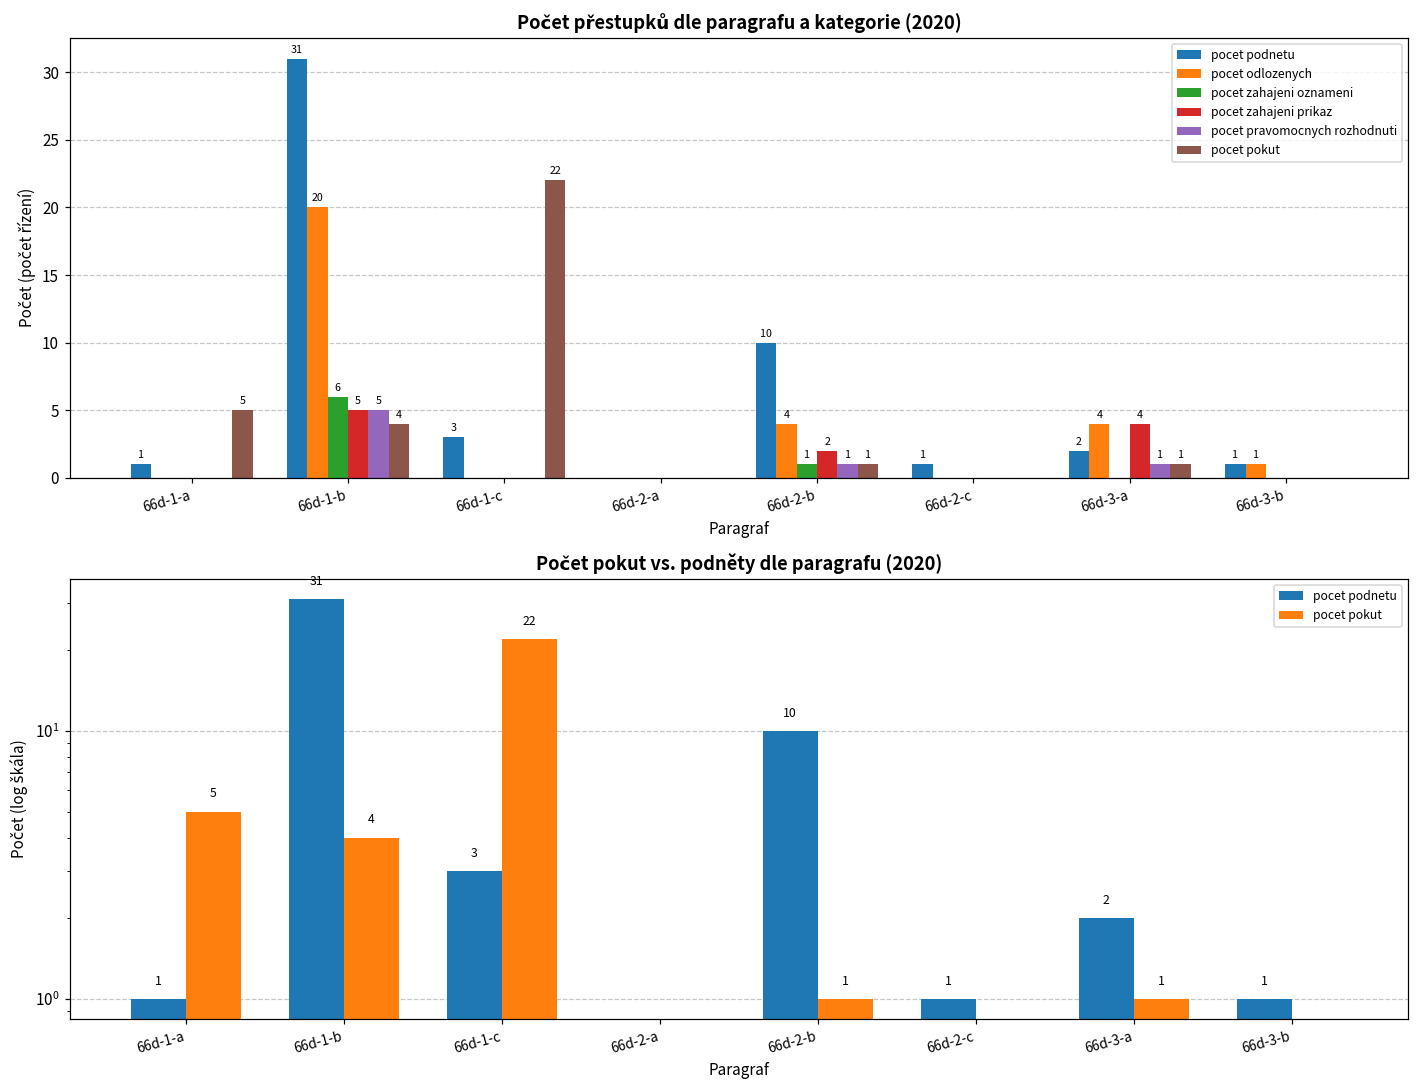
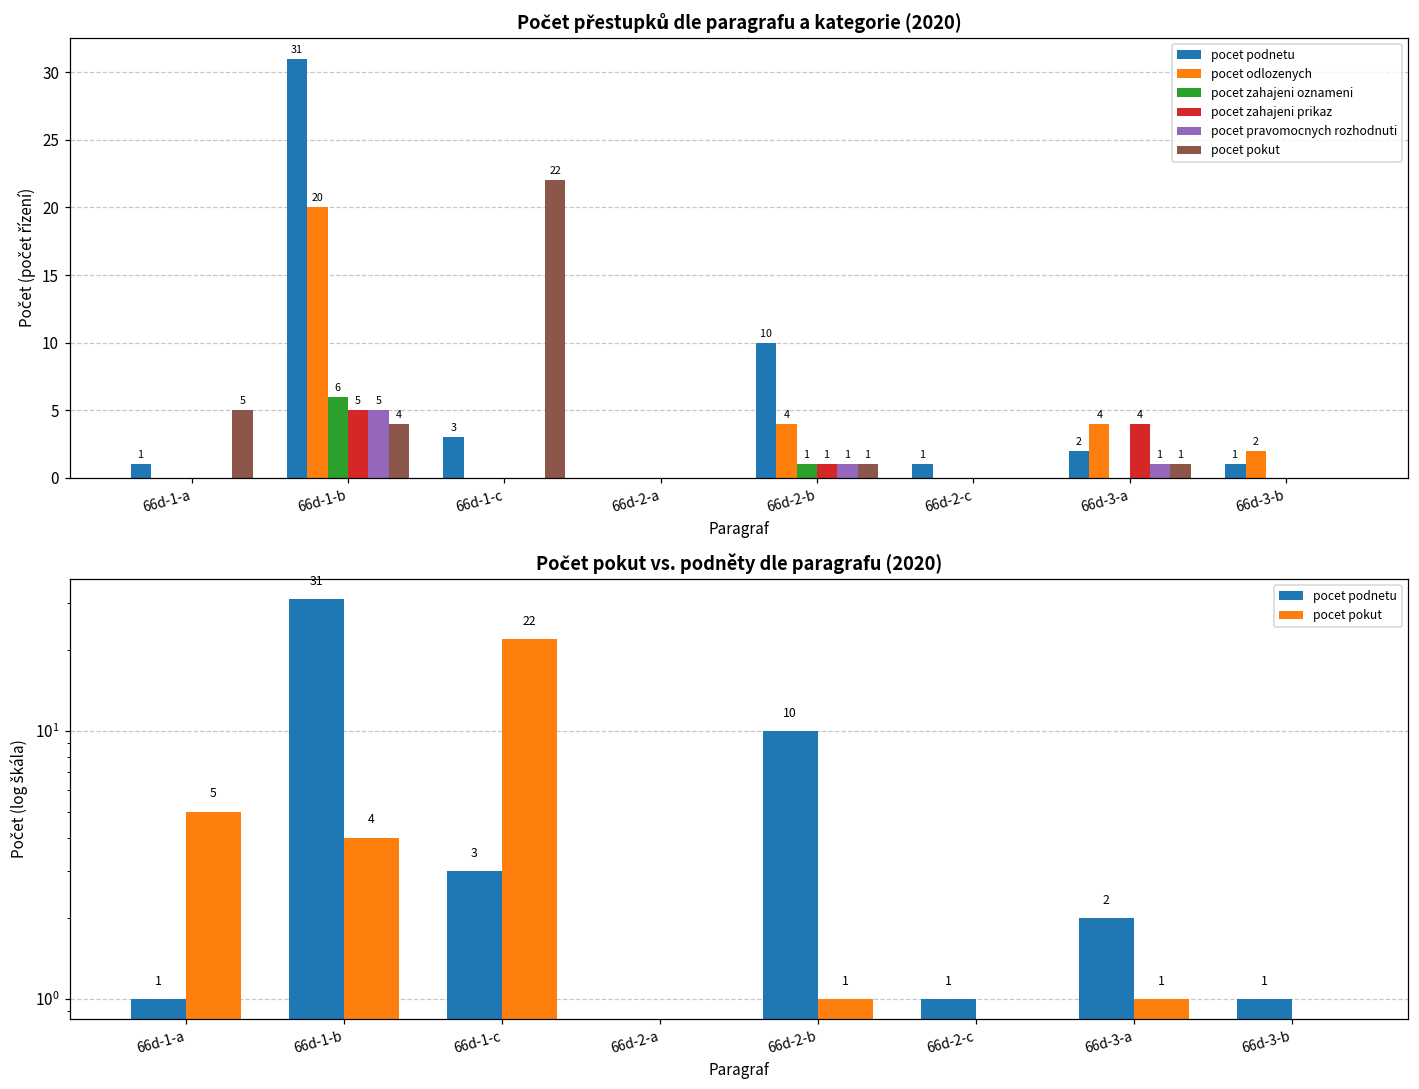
  {
    "Počet přestupků dle paragrafu a kategorie (2020)": {
      "pocet podnetu": {
        "66d-1-a": 1,
        "66d-1-b": 31,
        "66d-1-c": 3,
        "66d-2-b": 10,
        "66d-2-c": 1,
        "66d-3-a": 2,
        "66d-3-b": 1
      },
      "pocet odlozenych": {
        "66d-1-b": 20,
        "66d-2-b": 4,
        "66d-3-a": 4,
-       "66d-3-b": 1
+       "66d-3-b": 2
      },
      "pocet zahajeni oznameni": {
        "66d-1-b": 6,
        "66d-2-b": 1
      },
      "pocet zahajeni prikaz": {
        "66d-1-b": 5,
-       "66d-2-b": 2,
+       "66d-2-b": 1,
        "66d-3-a": 4
      },
      "pocet pravomocnych rozhodnuti": {
        "66d-1-b": 5,
        "66d-2-b": 1,
        "66d-3-a": 1
      }
    },
    "Počet pokut vs. podněty dle paragrafu (2020)": {
      "pocet podnetu": {
        "66d-1-a": 1,
        "66d-1-b": 31,
        "66d-1-c": 3,
        "66d-2-b": 10,
        "66d-2-c": 1,
        "66d-3-a": 2,
        "66d-3-b": 1
      },
      "pocet pokut": {
        "66d-1-a": 5,
        "66d-1-b": 4,
        "66d-1-c": 22,
        "66d-2-b": 1,
        "66d-3-a": 1
      }
    }
  }
